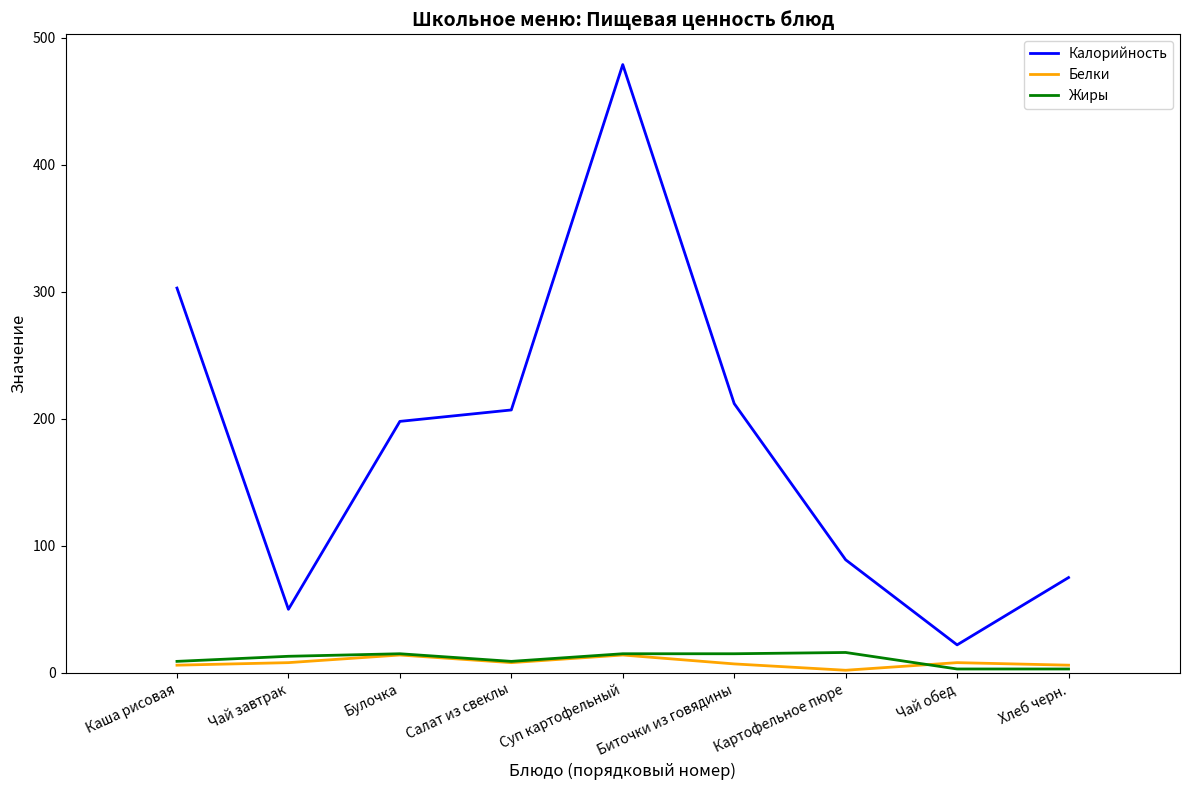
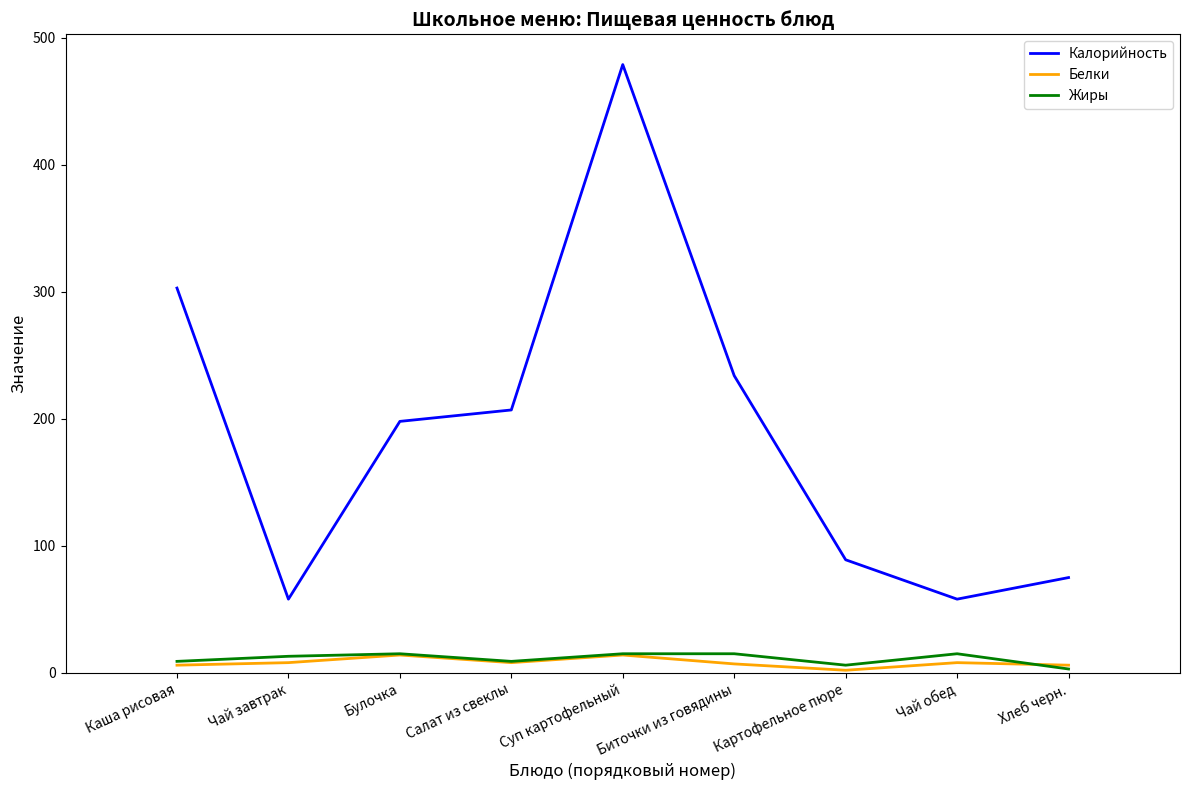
  {
    "Калорийность": {
      "Каша рисовая": 303,
-     "Чай завтрак": 50,
+     "Чай завтрак": 58,
      "Булочка": 198,
      "Салат из свеклы": 207,
      "Суп картофельный": 479,
-     "Биточки из говядины": 212,
+     "Биточки из говядины": 234,
      "Картофельное пюре": 89,
-     "Чай обед": 22,
+     "Чай обед": 58,
      "Хлеб черн.": 75
    },
    "Белки": {
      "Каша рисовая": 6,
      "Чай завтрак": 8,
      "Биточки из говядины": 7,
      "Картофельное пюре": 2,
      "Чай обед": 8,
      "Хлеб черн.": 6
    },
    "Жиры": {
      "Каша рисовая": 9,
      "Чай завтрак": 13,
      "Биточки из говядины": 15,
-     "Картофельное пюре": 16,
-     "Чай обед": 3,
+     "Картофельное пюре": 6,
+     "Чай обед": 15,
      "Хлеб черн.": 3
    }
  }
